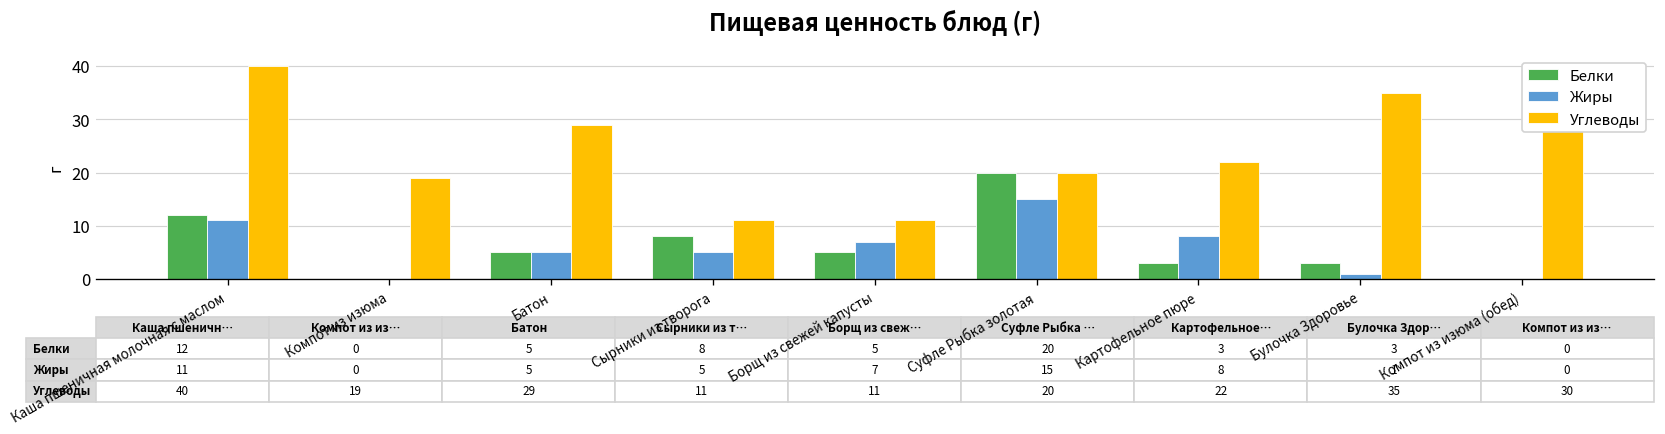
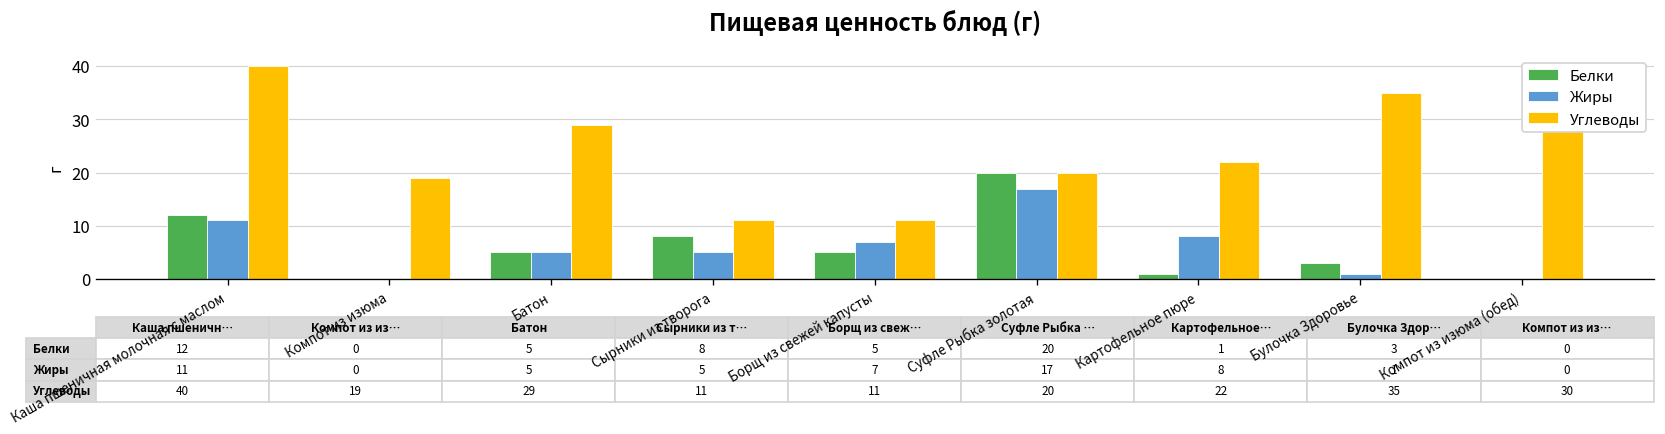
  {
    "Белки": {
-     "Картофельное пюре": 3
+     "Картофельное пюре": 1
    },
    "Жиры": {
-     "Суфле Рыбка золотая": 15
+     "Суфле Рыбка золотая": 17
    },
    "Углеводы": {
      "Каша пшеничная молочная с маслом": 40,
      "Компот из изюма": 19,
      "Батон": 29,
      "Сырники из творога": 11,
      "Борщ из свежей капусты": 11,
      "Суфле Рыбка золотая": 20,
      "Картофельное пюре": 22,
      "Булочка Здоровье": 35
    }
  }
